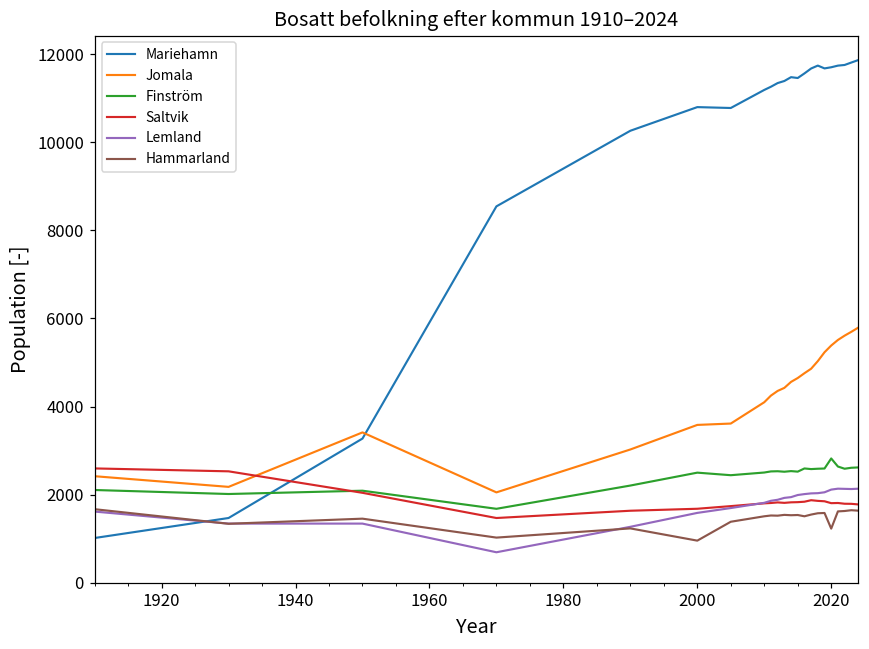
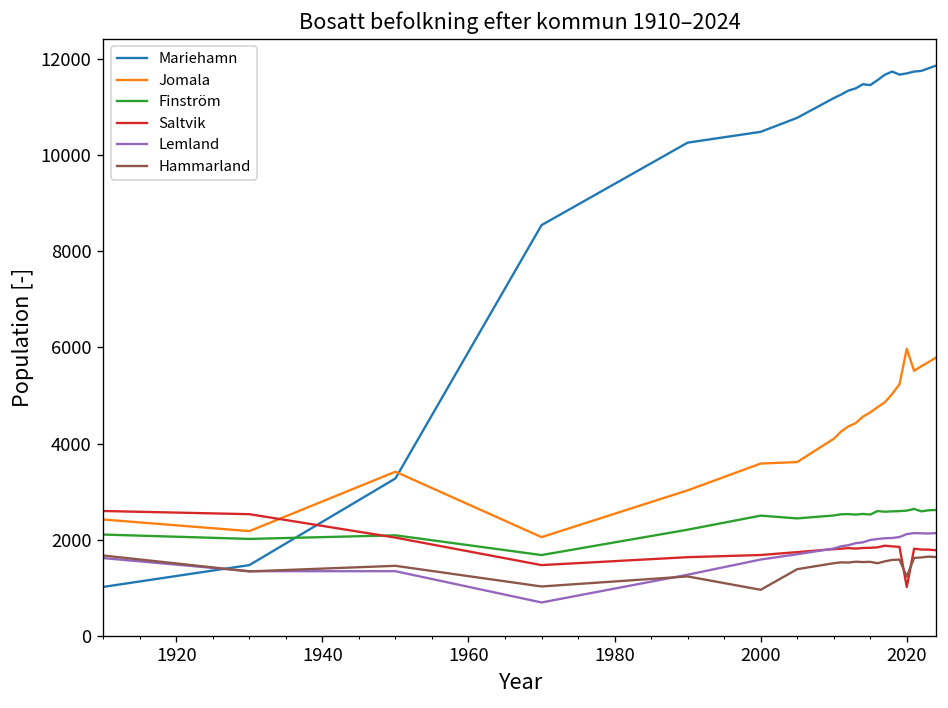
  {
    "Mariehamn": {
-     "2000": 10800,
+     "2000": 10500,
      "2020": 11700
    },
    "Jomala": {
      "2000": 3600,
-     "2020": 5400
+     "2020": 6000
    },
    "Finström": {
      "2000": 2500,
-     "2020": 2800
+     "2020": 2600
    },
    "Saltvik": {
      "2000": 1700,
-     "2020": 1800
+     "2020": 1000
    },
    "Lemland": {
      "2000": 1600,
      "2020": 2100
    },
    "Hammarland": {
      "2000": 1000,
      "2020": 1200
    }
  }
